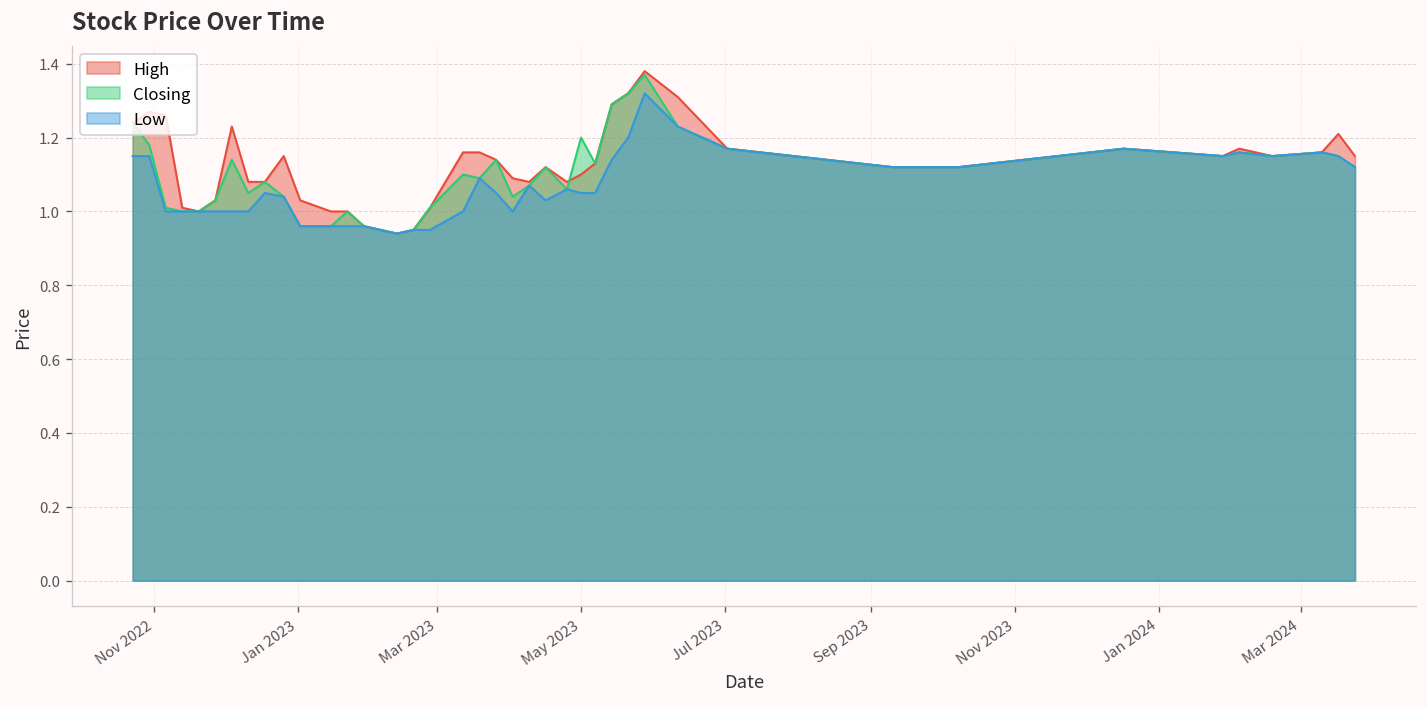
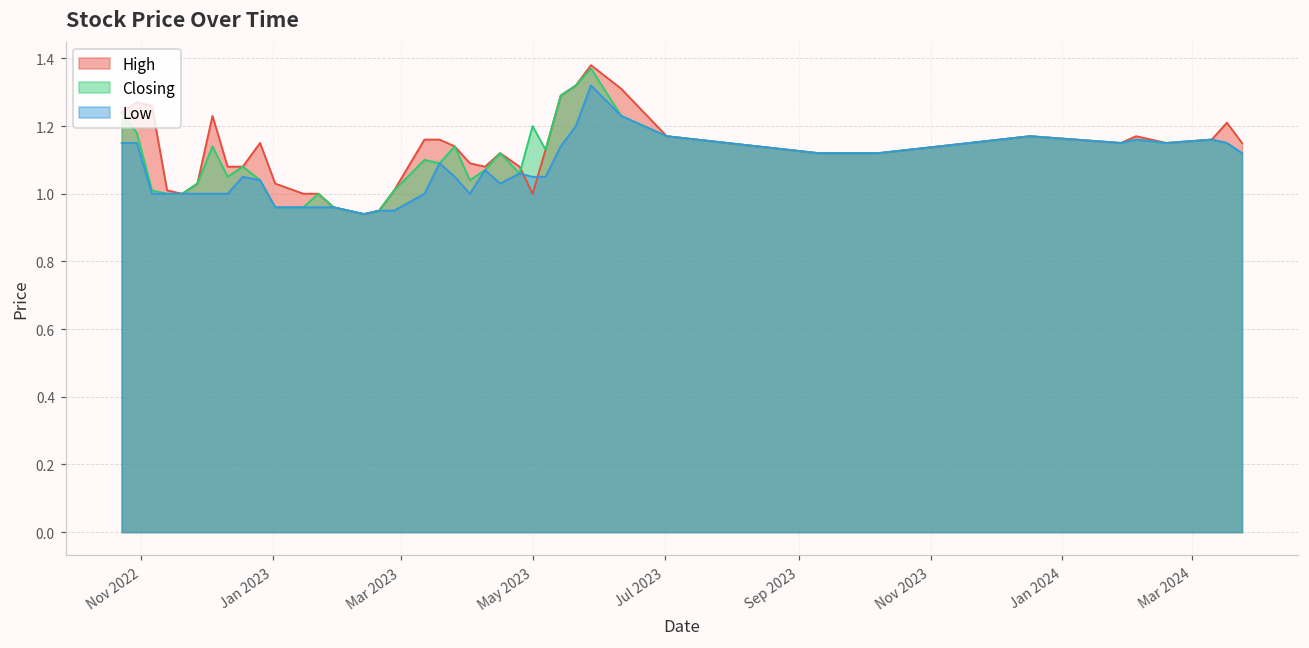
  {
    "High": {
-     "May 2023": 1.1
+     "May 2023": 1.0
    },
    "Closing": {
      "May 2023": 1.2
    },
    "Low": {
      "May 2023": 1.05
    }
  }
